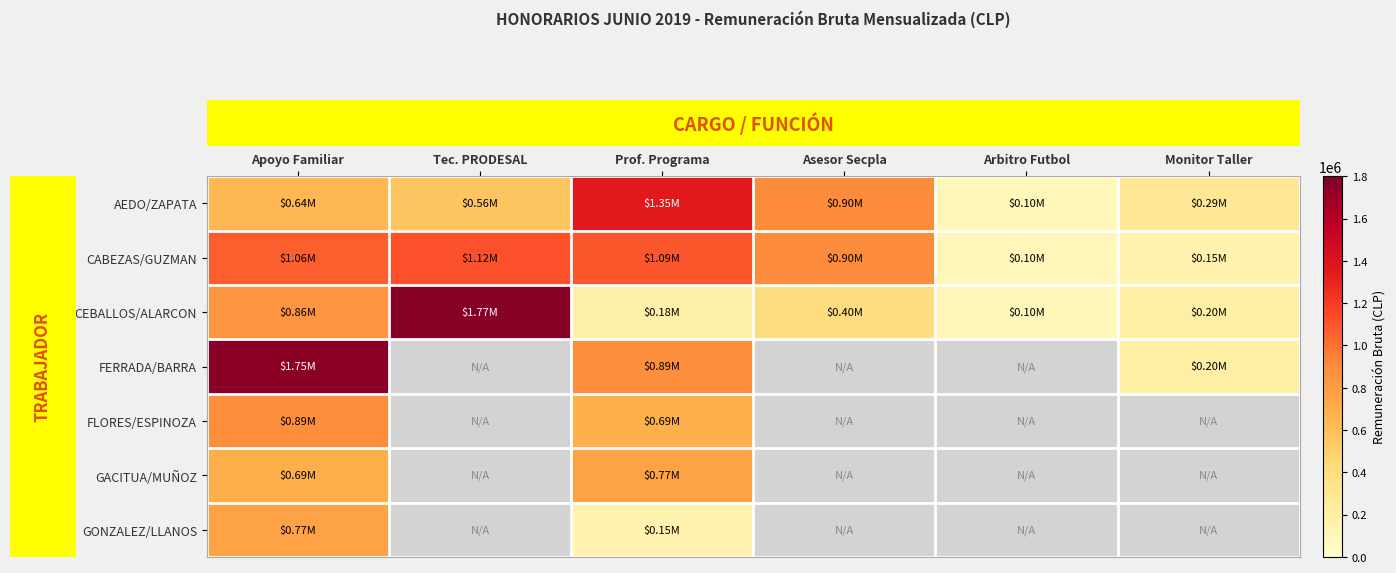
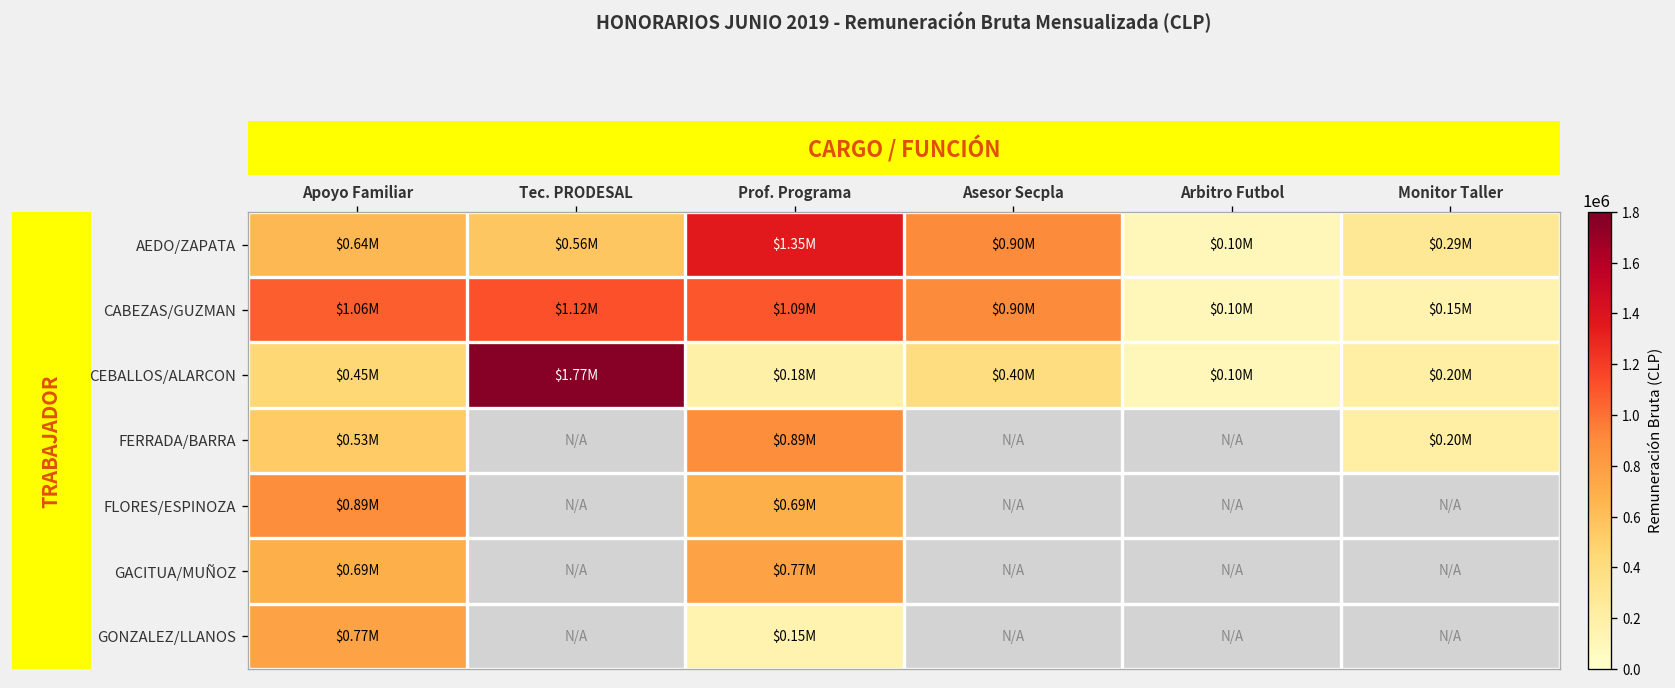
  {
    "AEDO/ZAPATA": {
      "Apoyo Familiar": "$0.64M",
      "Tec. PRODESAL": "$0.56M",
      "Prof. Programa": "$1.35M",
      "Asesor Secpla": "$0.90M",
      "Arbitro Futbol": "$0.10M",
      "Monitor Taller": "$0.29M"
    },
    "CABEZAS/GUZMAN": {
      "Apoyo Familiar": "$1.06M",
      "Tec. PRODESAL": "$1.12M",
      "Prof. Programa": "$1.09M",
      "Asesor Secpla": "$0.90M",
      "Arbitro Futbol": "$0.10M",
      "Monitor Taller": "$0.15M"
    },
    "CEBALLOS/ALARCON": {
-     "Apoyo Familiar": "$0.86M",
+     "Apoyo Familiar": "$0.45M",
      "Tec. PRODESAL": "$1.77M",
      "Prof. Programa": "$0.18M",
      "Asesor Secpla": "$0.40M",
      "Arbitro Futbol": "$0.10M",
      "Monitor Taller": "$0.20M"
    },
    "FERRADA/BARRA": {
-     "Apoyo Familiar": "$1.75M",
+     "Apoyo Familiar": "$0.53M",
      "Prof. Programa": "$0.89M",
      "Monitor Taller": "$0.20M"
    },
    "FLORES/ESPINOZA": {
      "Apoyo Familiar": "$0.89M",
      "Prof. Programa": "$0.69M"
    },
    "GACITUA/MUÑOZ": {
      "Apoyo Familiar": "$0.69M",
      "Prof. Programa": "$0.77M"
    },
    "GONZALEZ/LLANOS": {
      "Apoyo Familiar": "$0.77M",
      "Prof. Programa": "$0.15M"
    }
  }
